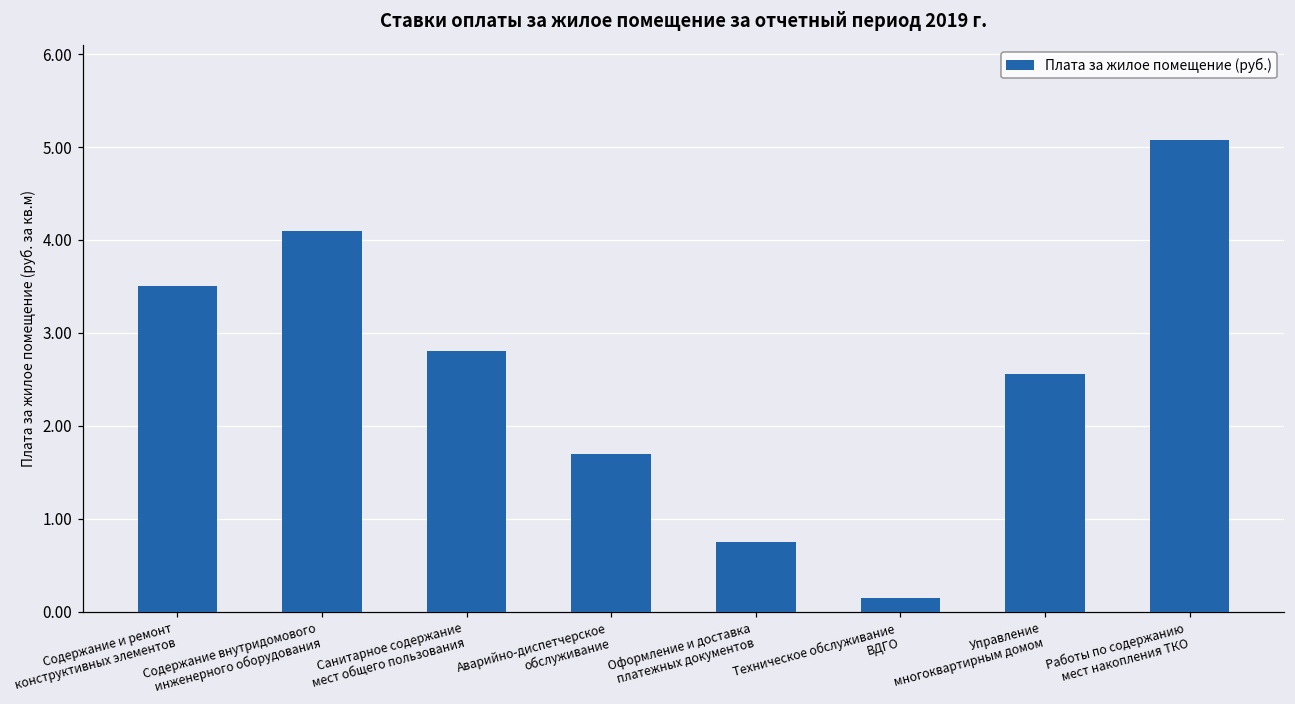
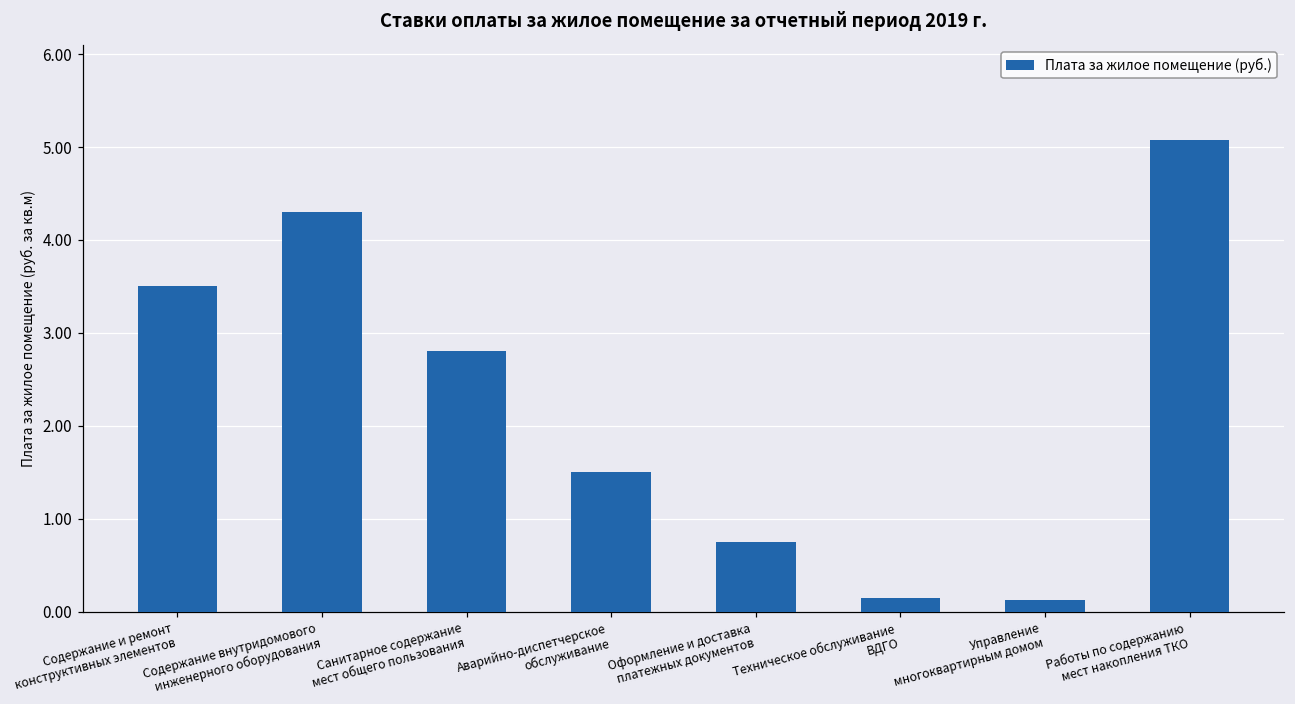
  {
    "Содержание и ремонт конструктивных элементов": 3.5,
-   "Содержание внутридомового инженерного оборудования": 4.1,
+   "Содержание внутридомового инженерного оборудования": 4.3,
    "Санитарное содержание мест общего пользования": 2.8,
-   "Аварийно-диспетчерское обслуживание": 1.7,
+   "Аварийно-диспетчерское обслуживание": 1.5,
    "Оформление и доставка платежных документов": 0.8,
    "Техническое обслуживание ВДГО": 0.2,
-   "Управление многоквартирным домом": 2.6,
+   "Управление многоквартирным домом": 0.1,
    "Работы по содержанию мест накопления ТКО": 5.1
  }
